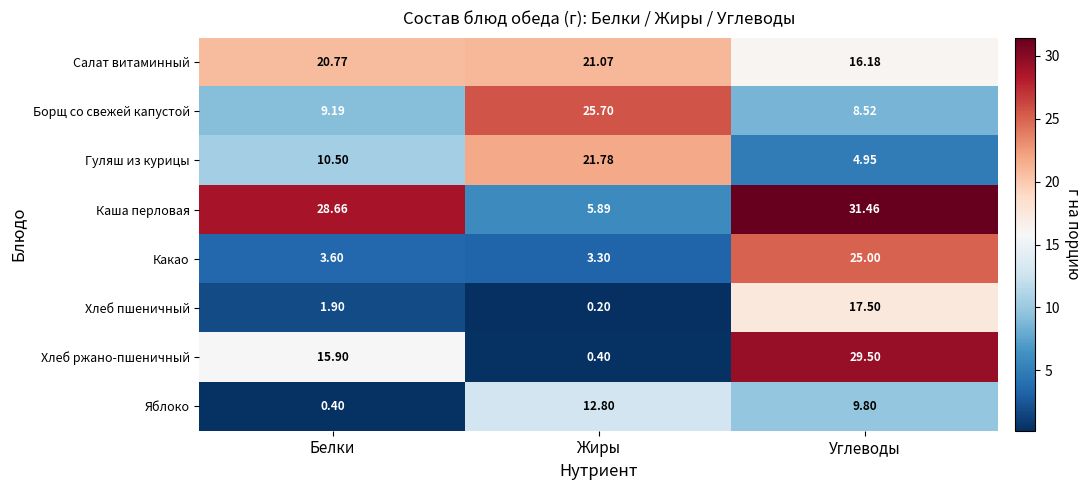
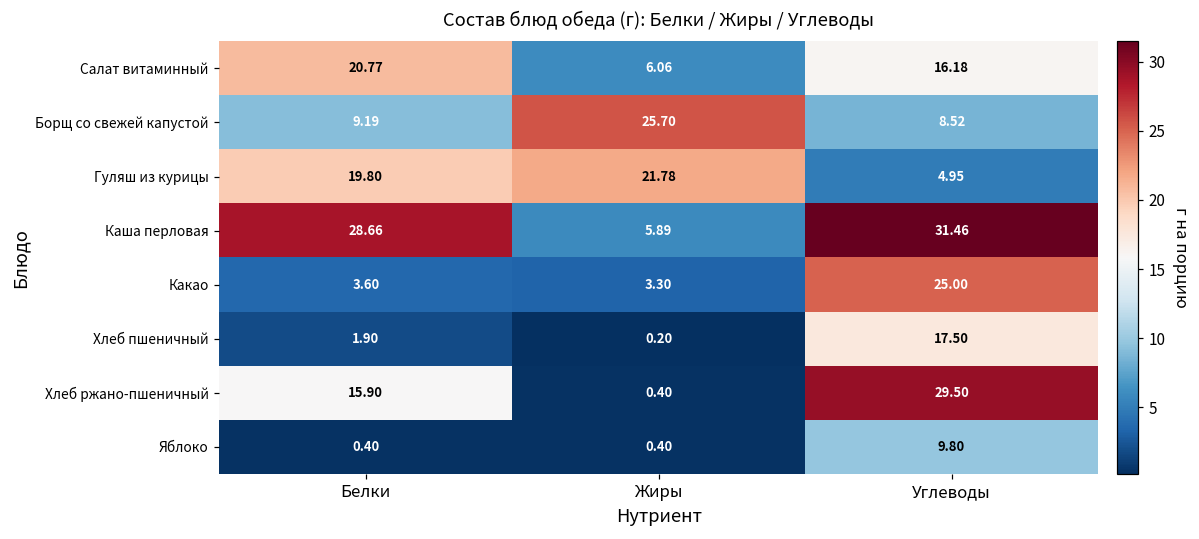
  {
    "Салат витаминный": {
      "Белки": 20.77,
-     "Жиры": 21.07,
+     "Жиры": 6.06,
      "Углеводы": 16.18
    },
    "Борщ со свежей капустой": {
      "Белки": 9.19,
      "Жиры": 25.70,
      "Углеводы": 8.52
    },
    "Гуляш из курицы": {
-     "Белки": 10.50,
+     "Белки": 19.80,
      "Жиры": 21.78,
      "Углеводы": 4.95
    },
    "Каша перловая": {
      "Белки": 28.66,
      "Жиры": 5.89,
      "Углеводы": 31.46
    },
    "Какао": {
      "Белки": 3.60,
      "Жиры": 3.30,
      "Углеводы": 25.00
    },
    "Хлеб пшеничный": {
      "Белки": 1.90,
      "Жиры": 0.20,
      "Углеводы": 17.50
    },
    "Хлеб ржано-пшеничный": {
      "Белки": 15.90,
      "Жиры": 0.40,
      "Углеводы": 29.50
    },
    "Яблоко": {
      "Белки": 0.40,
-     "Жиры": 12.80,
+     "Жиры": 0.40,
      "Углеводы": 9.80
    }
  }
